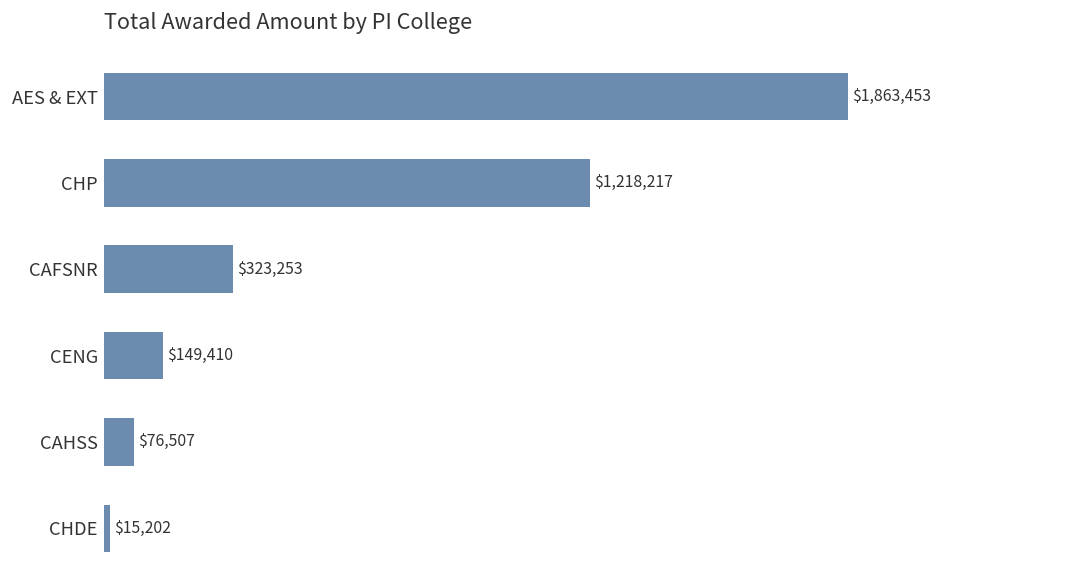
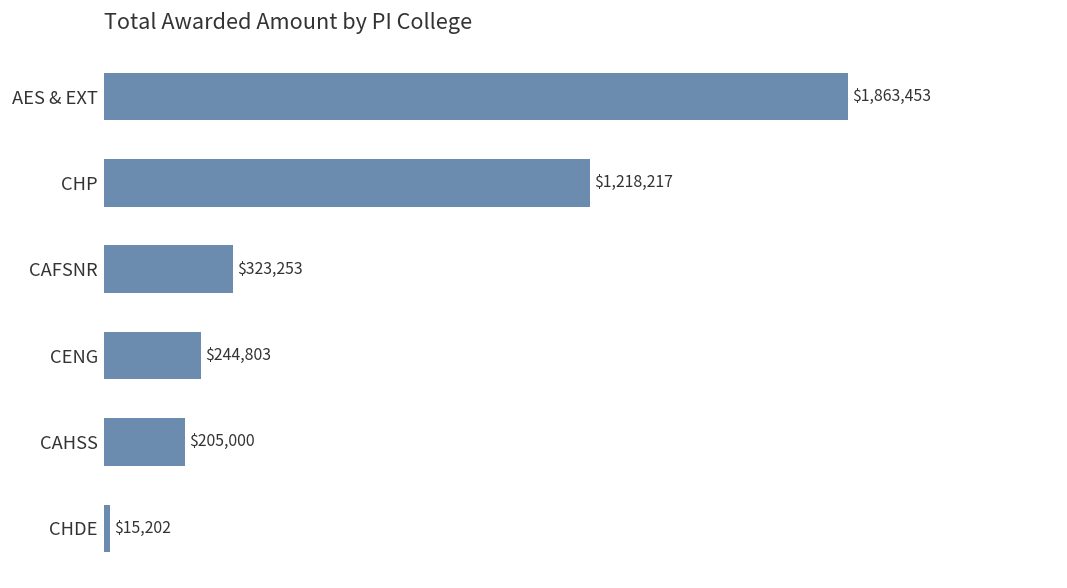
  {
    "AES & EXT": "$1,863,453",
    "CHP": "$1,218,217",
    "CAFSNR": "$323,253",
-   "CENG": "$149,410",
-   "CAHSS": "$76,507",
+   "CENG": "$244,803",
+   "CAHSS": "$205,000",
    "CHDE": "$15,202"
  }
